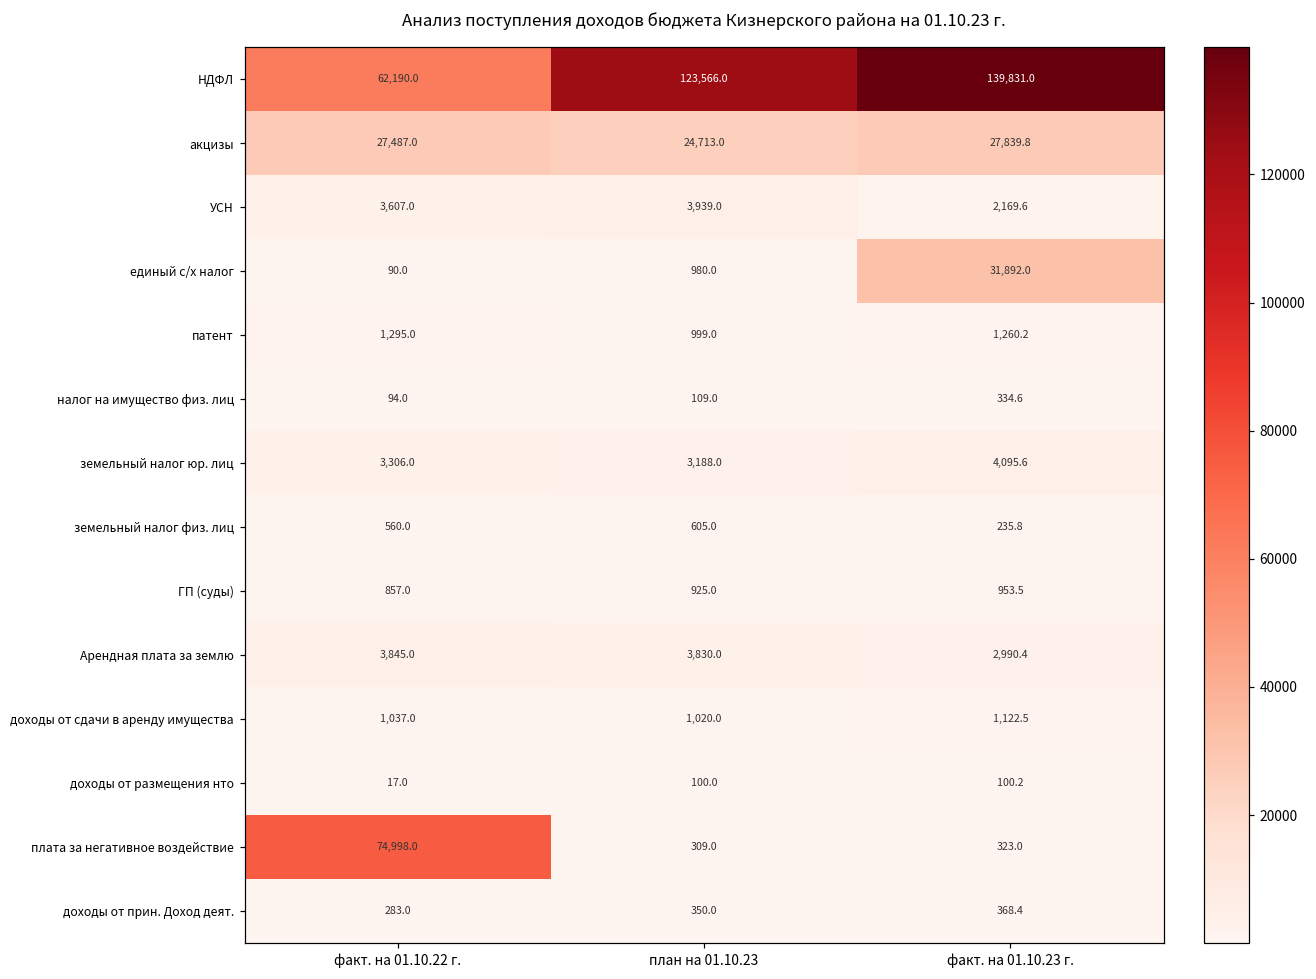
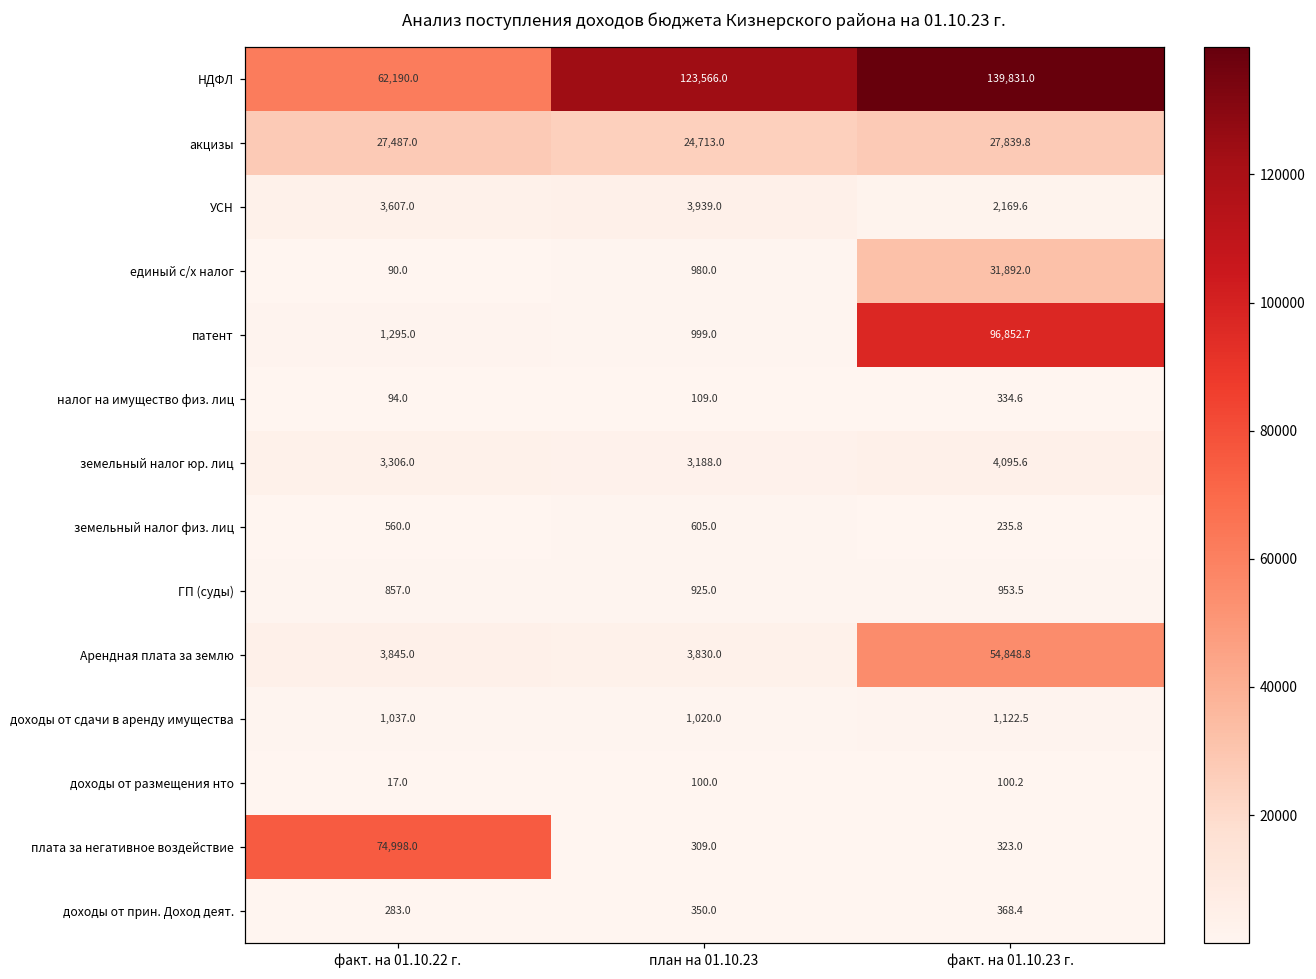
  {
    "НДФЛ": {
      "факт. на 01.10.22 г.": "62,190.0",
      "план на 01.10.23": "123,566.0",
      "факт. на 01.10.23 г.": "139,831.0"
    },
    "акцизы": {
      "факт. на 01.10.22 г.": "27,487.0",
      "план на 01.10.23": "24,713.0",
      "факт. на 01.10.23 г.": "27,839.8"
    },
    "УСН": {
      "факт. на 01.10.22 г.": "3,607.0",
      "план на 01.10.23": "3,939.0",
      "факт. на 01.10.23 г.": "2,169.6"
    },
    "единый с/х налог": {
      "факт. на 01.10.22 г.": "90.0",
      "план на 01.10.23": "980.0",
      "факт. на 01.10.23 г.": "31,892.0"
    },
    "патент": {
      "факт. на 01.10.22 г.": "1,295.0",
      "план на 01.10.23": "999.0",
-     "факт. на 01.10.23 г.": "1,260.2"
+     "факт. на 01.10.23 г.": "96,852.7"
    },
    "налог на имущество физ. лиц": {
      "факт. на 01.10.22 г.": "94.0",
      "план на 01.10.23": "109.0",
      "факт. на 01.10.23 г.": "334.6"
    },
    "земельный налог юр. лиц": {
      "факт. на 01.10.22 г.": "3,306.0",
      "план на 01.10.23": "3,188.0",
      "факт. на 01.10.23 г.": "4,095.6"
    },
    "земельный налог физ. лиц": {
      "факт. на 01.10.22 г.": "560.0",
      "план на 01.10.23": "605.0",
      "факт. на 01.10.23 г.": "235.8"
    },
    "ГП (суды)": {
      "факт. на 01.10.22 г.": "857.0",
      "план на 01.10.23": "925.0",
      "факт. на 01.10.23 г.": "953.5"
    },
    "Арендная плата за землю": {
      "факт. на 01.10.22 г.": "3,845.0",
      "план на 01.10.23": "3,830.0",
-     "факт. на 01.10.23 г.": "2,990.4"
+     "факт. на 01.10.23 г.": "54,848.8"
    },
    "доходы от сдачи в аренду имущества": {
      "факт. на 01.10.22 г.": "1,037.0",
      "план на 01.10.23": "1,020.0",
      "факт. на 01.10.23 г.": "1,122.5"
    },
    "доходы от размещения нто": {
      "факт. на 01.10.22 г.": "17.0",
      "план на 01.10.23": "100.0",
      "факт. на 01.10.23 г.": "100.2"
    },
    "плата за негативное воздействие": {
      "факт. на 01.10.22 г.": "74,998.0",
      "план на 01.10.23": "309.0",
      "факт. на 01.10.23 г.": "323.0"
    },
    "доходы от прин. Доход деят.": {
      "факт. на 01.10.22 г.": "283.0",
      "план на 01.10.23": "350.0",
      "факт. на 01.10.23 г.": "368.4"
    }
  }
